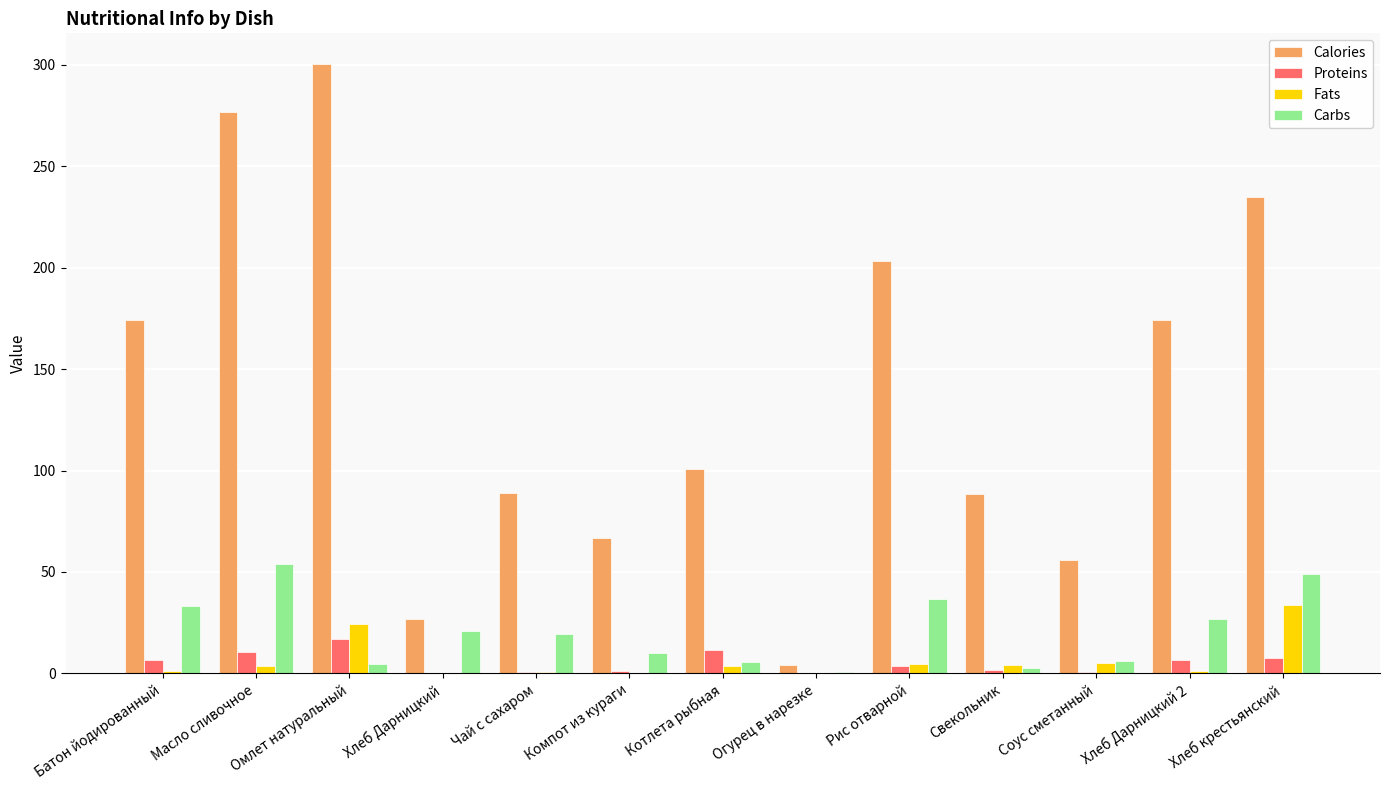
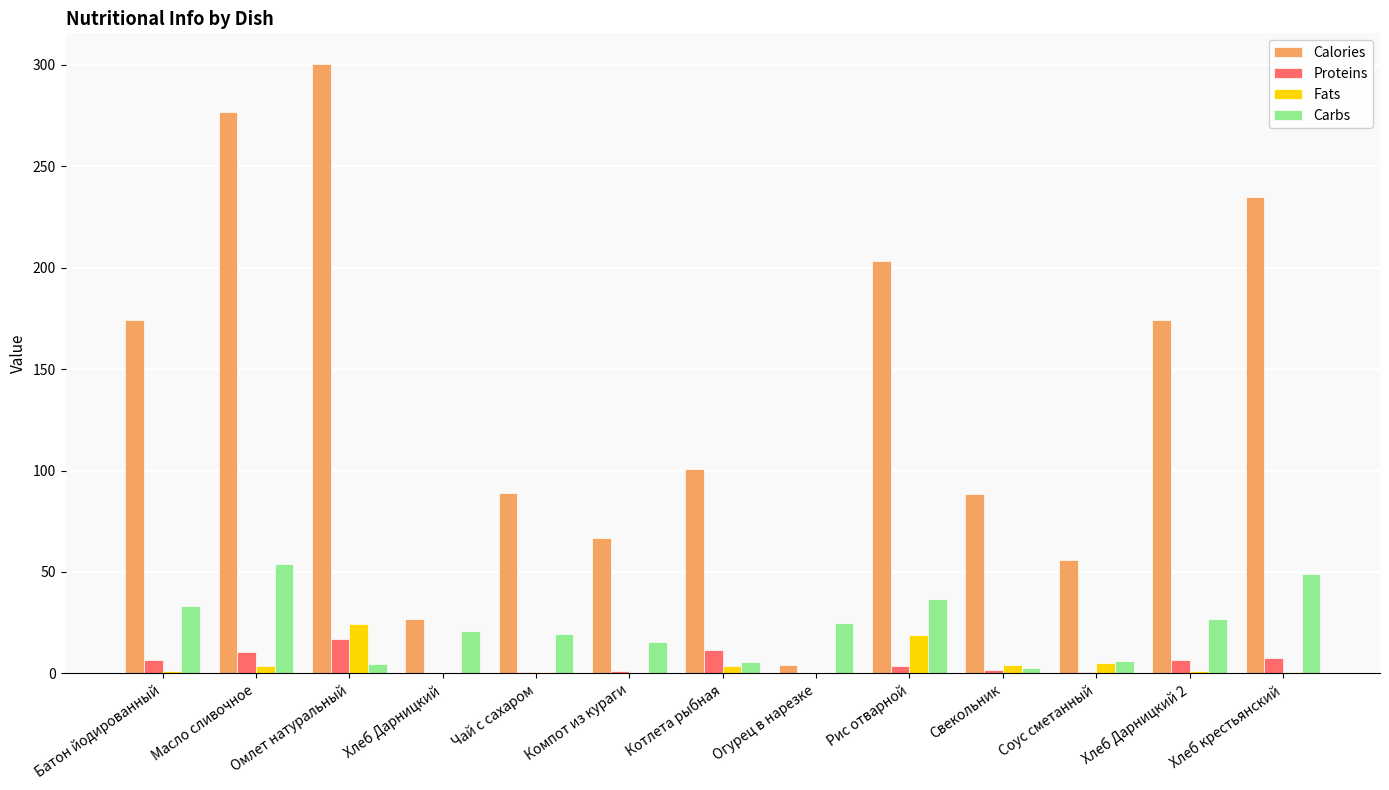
  {
    "Fats": {
      "Масло сливочное": 3,
      "Омлет натуральный": 24,
      "Хлеб Дарницкий": 0,
      "Котлета рыбная": 4,
-     "Рис отварной": 5,
+     "Рис отварной": 19,
      "Свекольник": 4,
      "Соус сметанный": 5,
-     "Хлеб крестьянский": 34
+     "Хлеб крестьянский": 1
    },
    "Carbs": {
      "Батон йодированный": 33,
      "Масло сливочное": 54,
      "Омлет натуральный": 5,
      "Хлеб Дарницкий": 21,
      "Чай с сахаром": 20,
-     "Компот из кураги": 10,
+     "Компот из кураги": 16,
      "Котлета рыбная": 5,
-     "Огурец в нарезке": 1,
+     "Огурец в нарезке": 25,
      "Рис отварной": 37,
      "Свекольник": 2,
      "Соус сметанный": 6,
      "Хлеб Дарницкий 2": 27,
      "Хлеб крестьянский": 49
    }
  }
